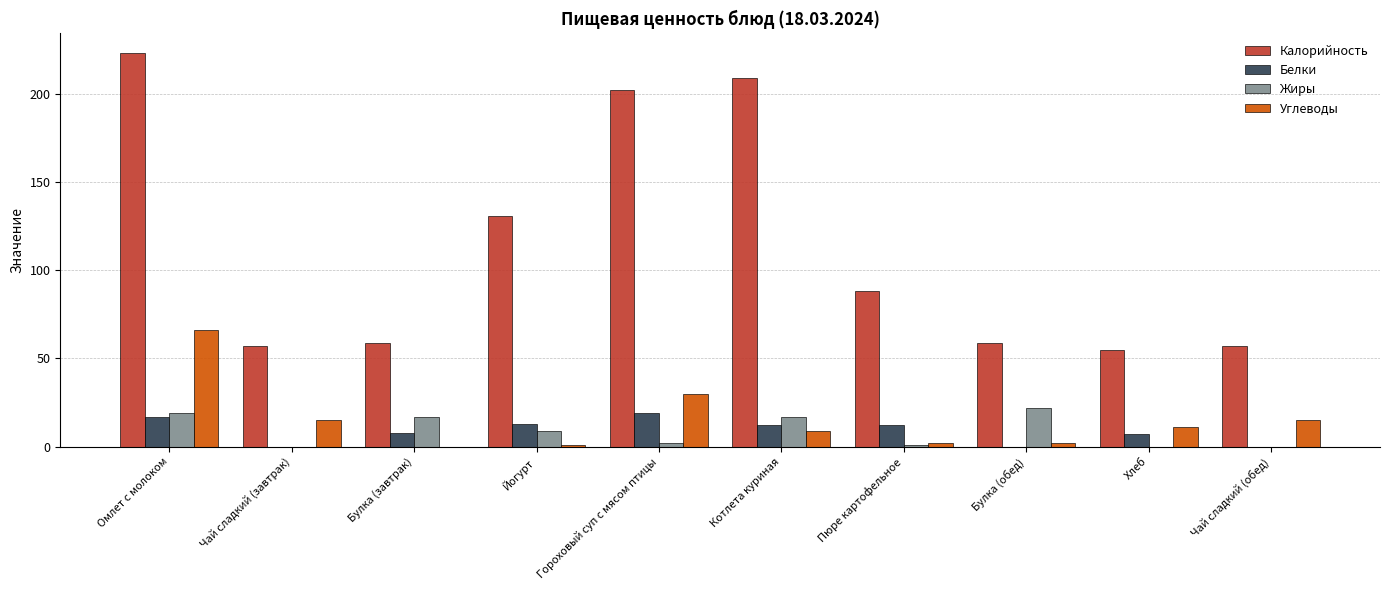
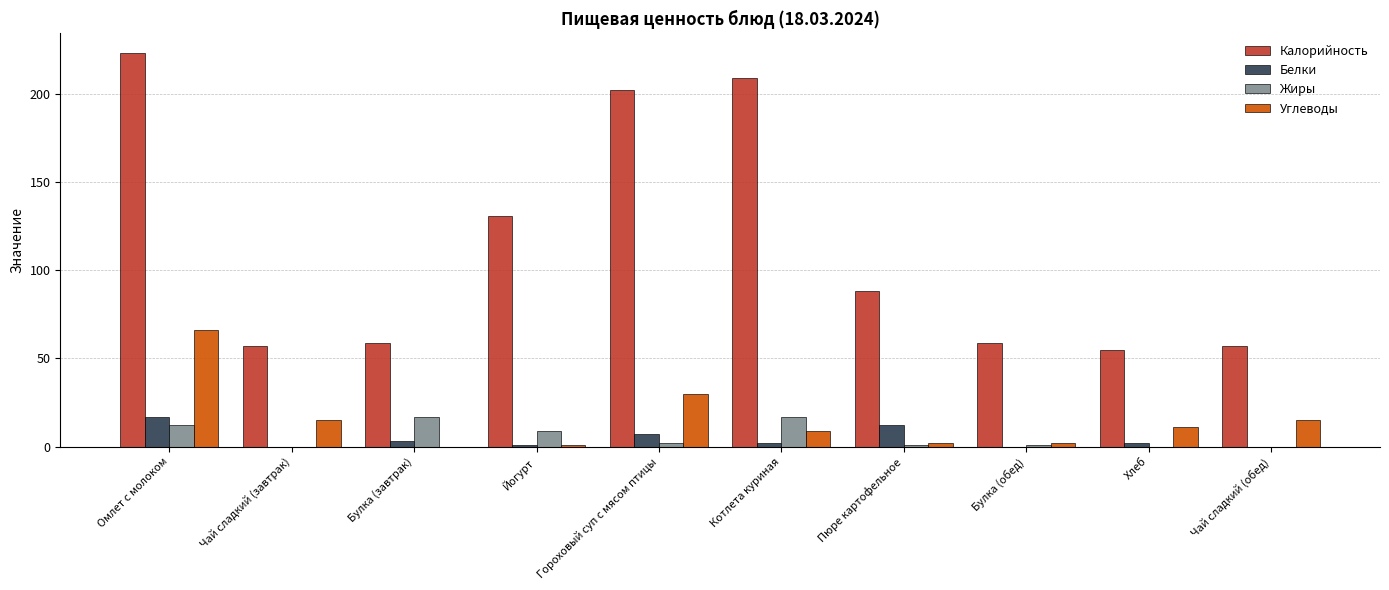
  {
    "Белки": {
      "Омлет с молоком": 17,
      "Чай сладкий (завтрак)": 0,
-     "Булка (завтрак)": 8,
-     "Йогурт": 13,
-     "Гороховый суп с мясом птицы": 19,
-     "Котлета куриная": 12,
+     "Булка (завтрак)": 3,
+     "Йогурт": 1,
+     "Гороховый суп с мясом птицы": 7,
+     "Котлета куриная": 2,
      "Пюре картофельное": 12,
      "Булка (обед)": 0,
-     "Хлеб": 7,
+     "Хлеб": 2,
      "Чай сладкий (обед)": 0
    },
    "Жиры": {
-     "Омлет с молоком": 19,
+     "Омлет с молоком": 12,
      "Чай сладкий (завтрак)": 0,
      "Булка (завтрак)": 17,
      "Йогурт": 9,
      "Гороховый суп с мясом птицы": 2,
      "Котлета куриная": 17,
-     "Булка (обед)": 22,
+     "Булка (обед)": 1,
      "Хлеб": 0,
      "Чай сладкий (обед)": 0
    }
  }
